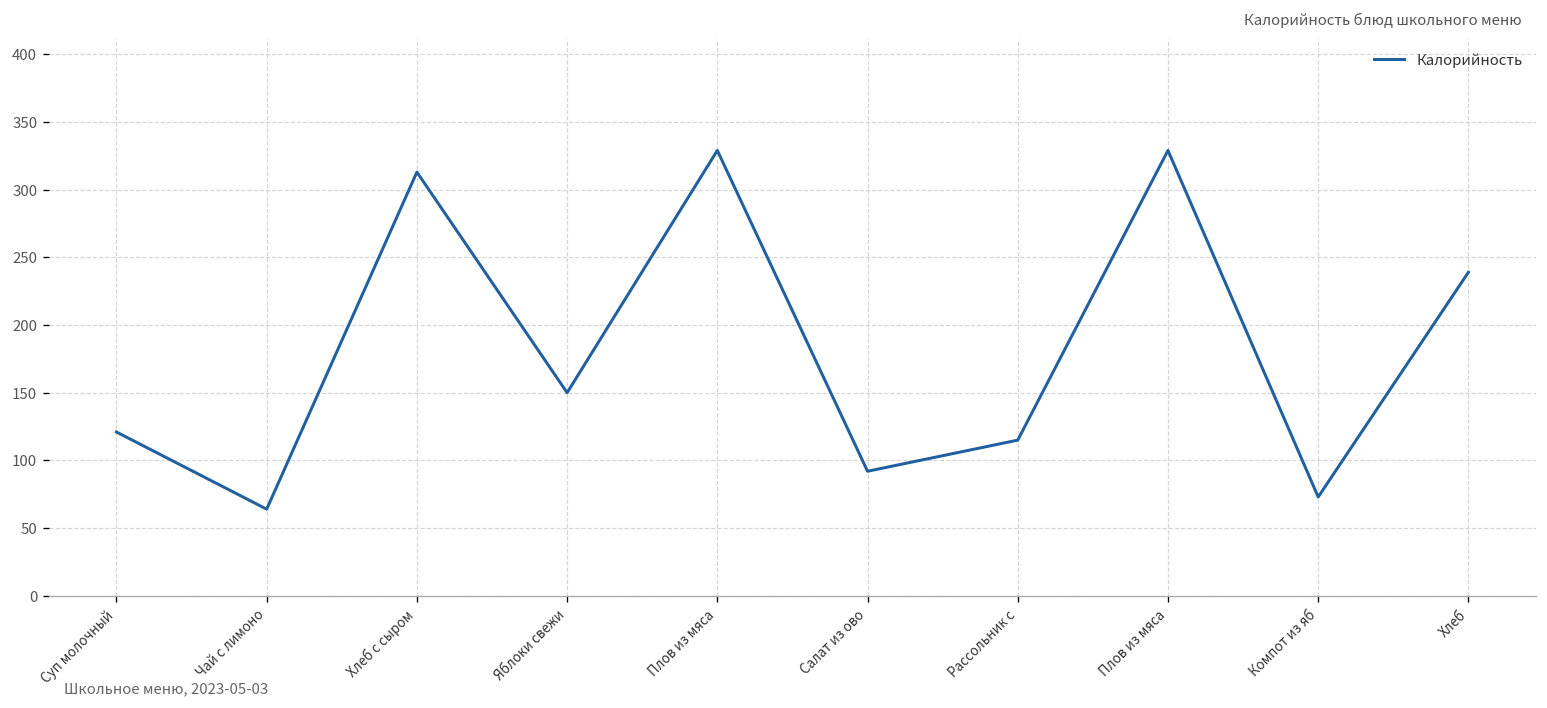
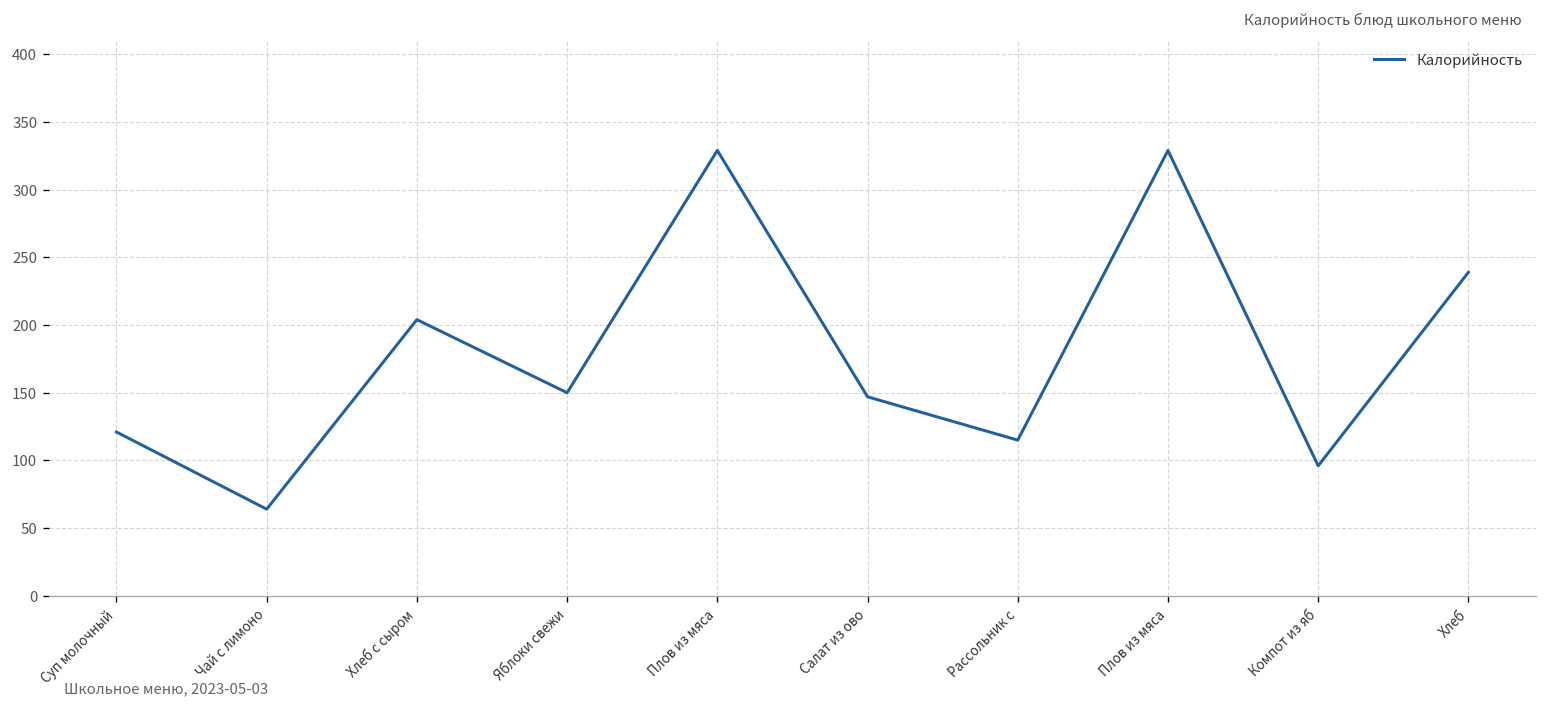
  {
    "Суп молочный": 121,
    "Чай с лимоно": 64,
-   "Хлеб с сыром": 313,
+   "Хлеб с сыром": 204,
    "Яблоки свежи": 150,
-   "Салат из ово": 92,
+   "Салат из ово": 147,
    "Рассольник с": 115,
-   "Компот из яб": 73,
+   "Компот из яб": 96,
    "Хлеб": 239
  }
